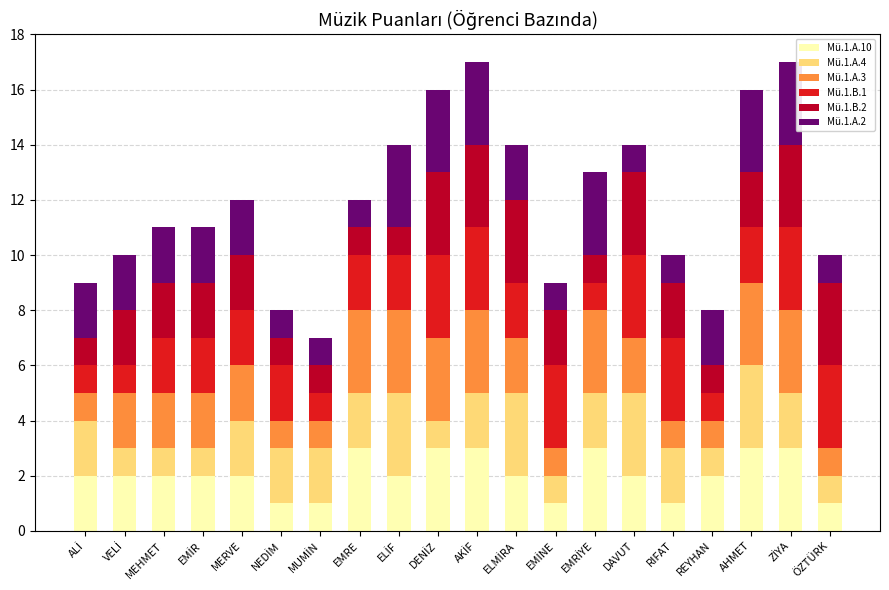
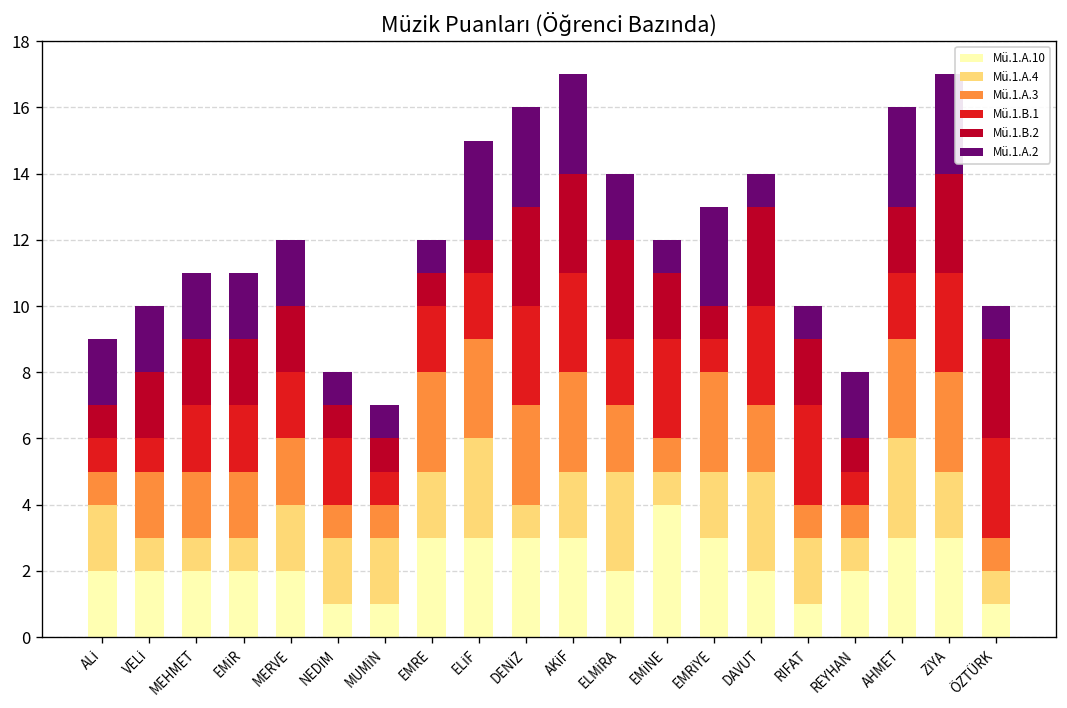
  {
    "Mü.1.A.10": {
      "ALİ": 2,
      "VELİ": 2,
      "MEHMET": 2,
      "EMİR": 2,
      "MERVE": 2,
      "NEDİM": 1,
      "MUMİN": 1,
      "EMRE": 3,
-     "ELİF": 2,
+     "ELİF": 3,
      "DENİZ": 3,
      "AKİF": 3,
      "ELMİRA": 2,
-     "EMİNE": 1,
+     "EMİNE": 4,
      "EMRİYE": 3,
      "DAVUT": 2,
      "RIFAT": 1,
      "REYHAN": 2,
      "AHMET": 3,
      "ZİYA": 3,
      "ÖZTÜRK": 1
    },
    "Mü.1.A.4": {
      "ALİ": 2,
      "VELİ": 1,
      "MEHMET": 1,
      "EMİR": 1,
      "MERVE": 2,
      "NEDİM": 2,
      "MUMİN": 2,
      "EMRE": 2,
      "ELİF": 3,
      "DENİZ": 1,
      "AKİF": 2,
      "ELMİRA": 3,
      "EMİNE": 1,
      "EMRİYE": 2,
      "DAVUT": 3,
      "RIFAT": 2,
      "REYHAN": 1,
      "AHMET": 3,
      "ZİYA": 2,
      "ÖZTÜRK": 1
    },
    "Mü.1.A.3": {
      "ALİ": 1,
      "VELİ": 2,
      "MEHMET": 2,
      "EMİR": 2,
      "MERVE": 2,
      "NEDİM": 1,
      "MUMİN": 1,
      "EMRE": 3,
      "ELİF": 3,
      "DENİZ": 3,
      "AKİF": 3,
      "ELMİRA": 2,
      "EMİNE": 1,
      "EMRİYE": 3,
      "DAVUT": 2,
      "RIFAT": 1,
      "REYHAN": 1,
      "AHMET": 3,
      "ZİYA": 3,
      "ÖZTÜRK": 1
    },
    "Mü.1.A.2": {
      "ALİ": 2,
      "VELİ": 2,
      "MEHMET": 2,
      "EMİR": 2,
      "MERVE": 2,
      "NEDİM": 1,
      "MUMİN": 1,
      "EMRE": 1,
      "ELİF": 3,
      "DENİZ": 3,
      "AKİF": 3,
      "ELMİRA": 2,
      "EMİNE": 1,
      "EMRİYE": 3,
      "DAVUT": 1,
      "RIFAT": 1,
      "REYHAN": 2,
      "AHMET": 3,
      "ZİYA": 3,
      "ÖZTÜRK": 1
    }
  }
